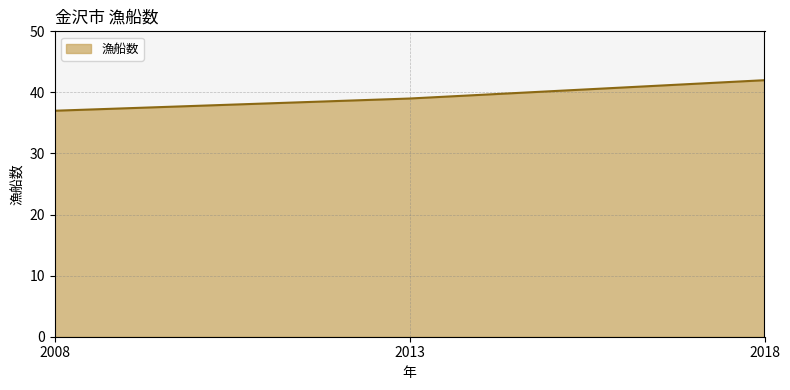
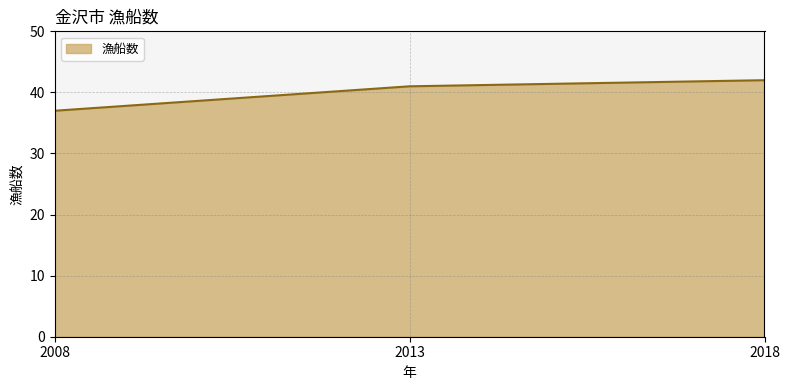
  {
    "2008": 37,
-   "2013": 39,
+   "2013": 41,
    "2018": 42
  }
